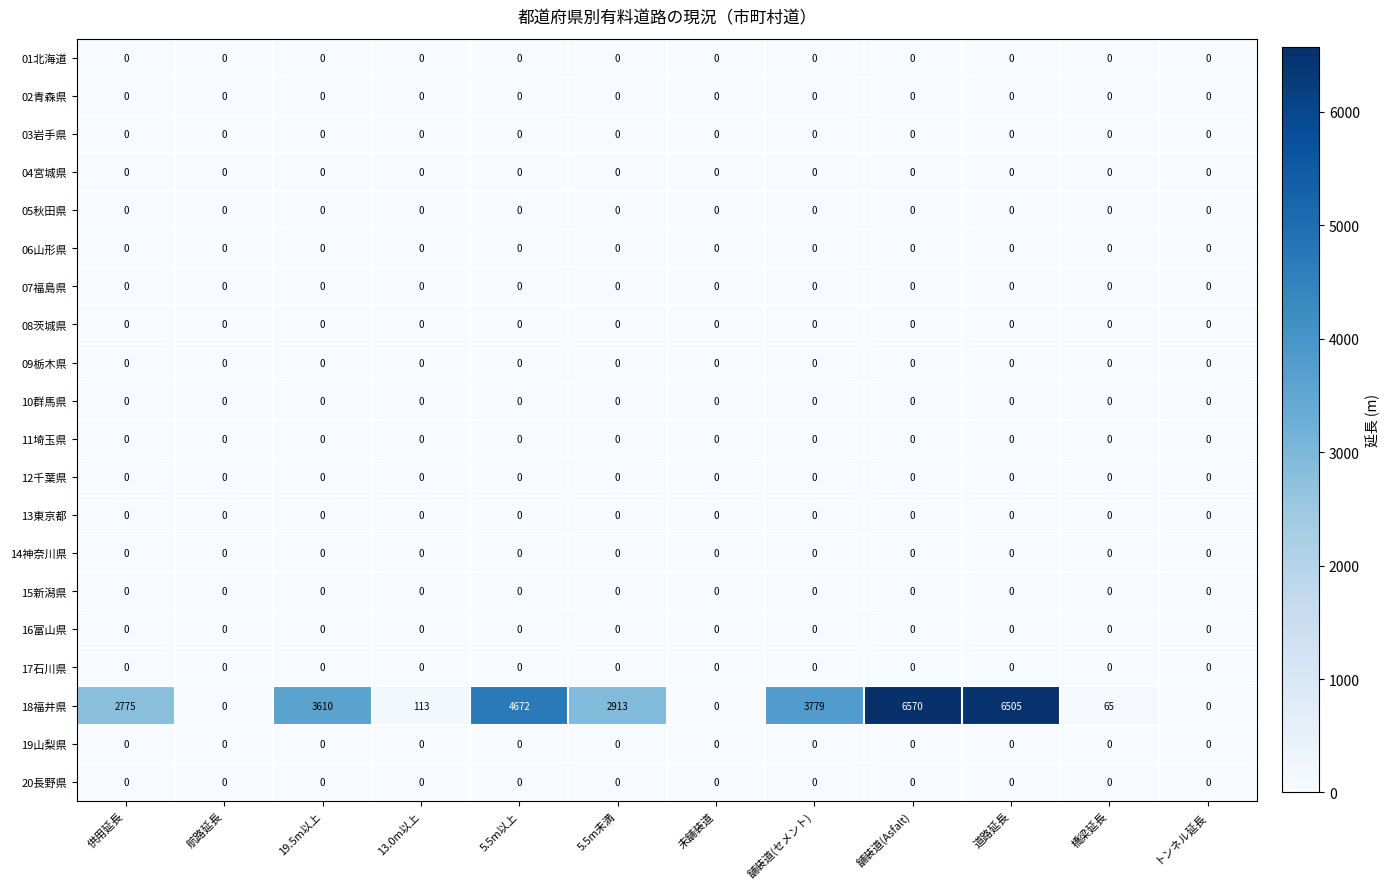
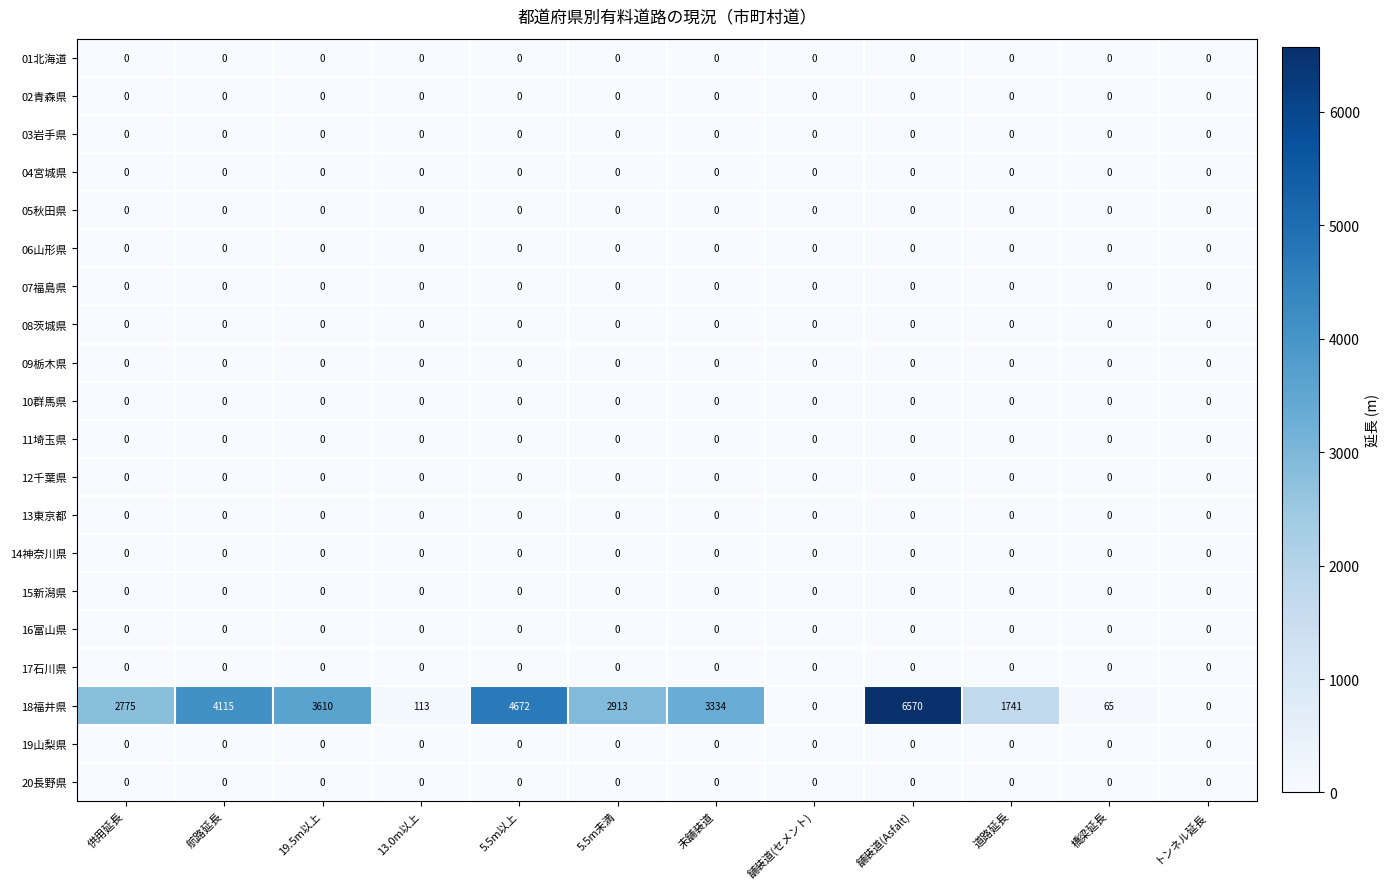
  {
    "18福井県": {
      "供用延長": 2775,
-     "航路延長": 0,
+     "航路延長": 4115,
      "19.5m以上": 3610,
      "13.0m以上": 113,
      "5.5m以上": 4672,
      "5.5m未満": 2913,
-     "未舗装道": 0,
-     "舗装道(セメント)": 3779,
+     "未舗装道": 3334,
+     "舗装道(セメント)": 0,
      "舗装道(Asfalt)": 6570,
-     "道路延長": 6505,
+     "道路延長": 1741,
      "橋梁延長": 65,
      "トンネル延長": 0
    }
  }
